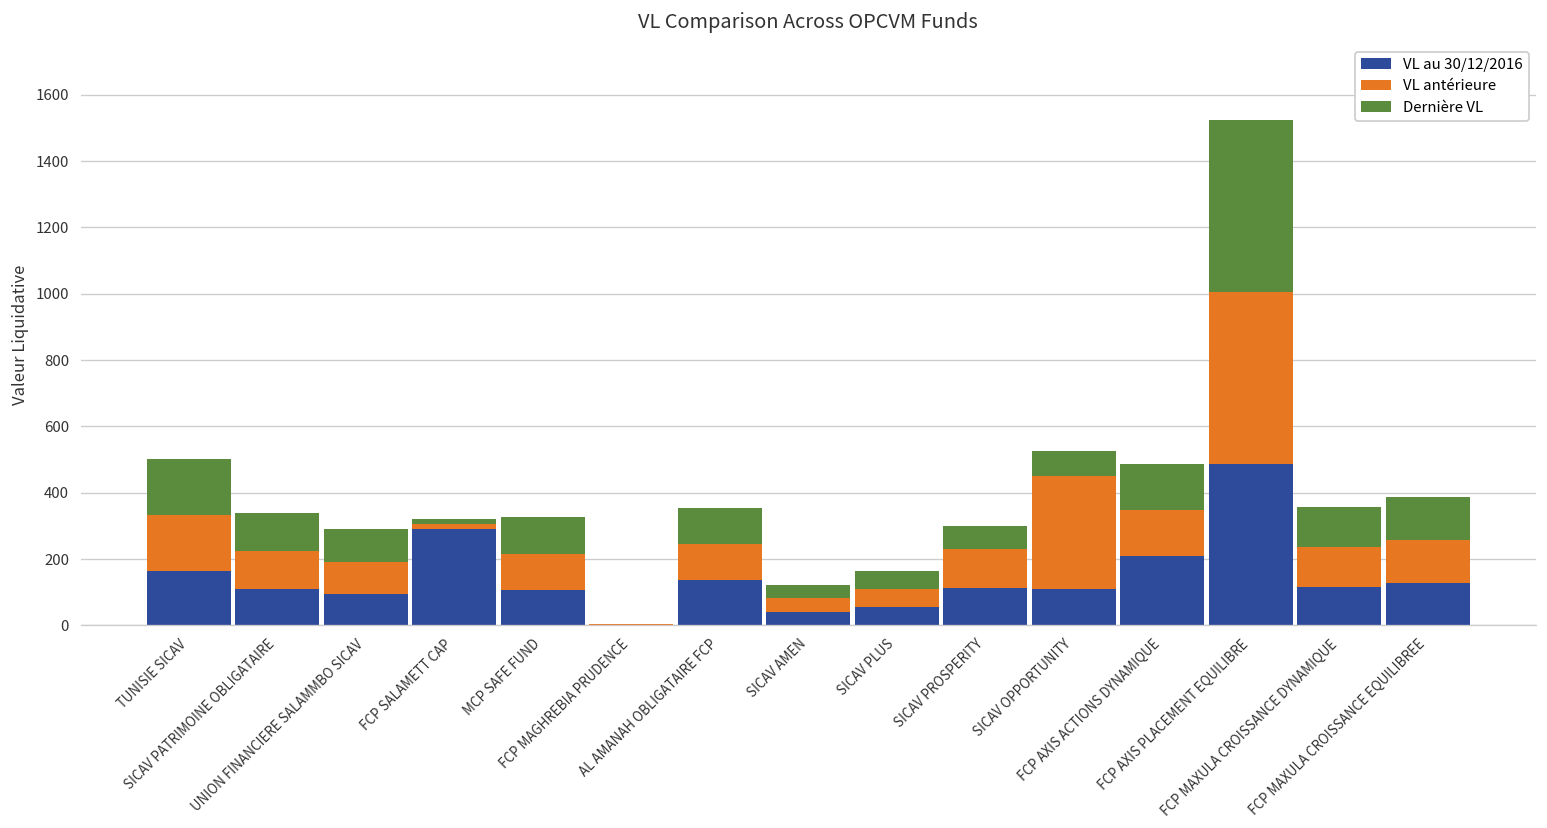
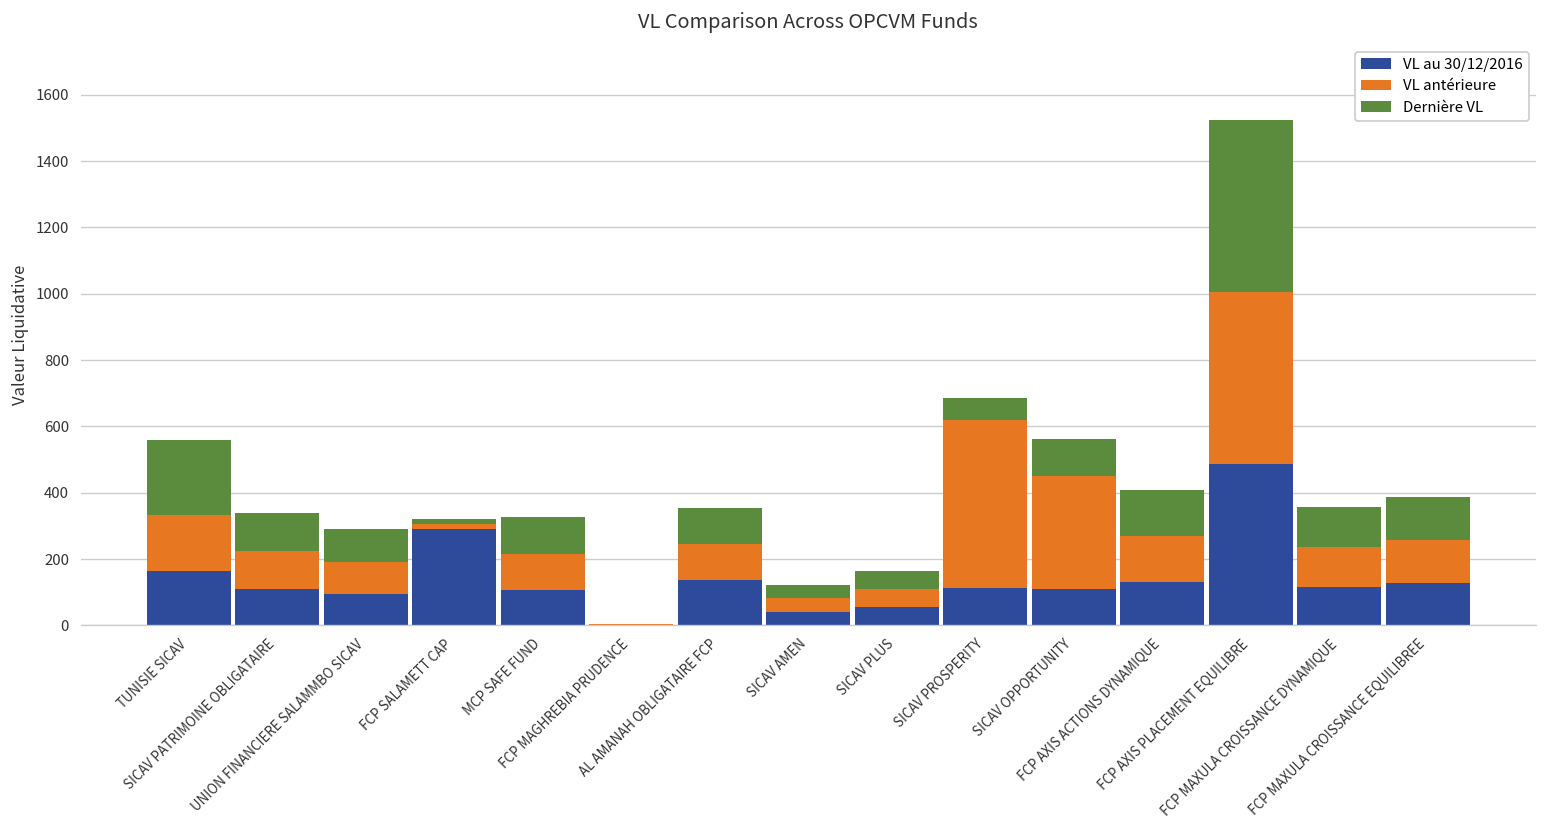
  {
    "VL au 30/12/2016": {
      "TUNISIE SICAV": 160,
      "SICAV PATRIMOINE OBLIGATAIRE": 110,
      "UNION FINANCIERE SALAMMBO SICAV": 100,
      "FCP SALAMETT CAP": 290,
      "MCP SAFE FUND": 110,
      "AL AMANAH OBLIGATAIRE FCP": 140,
      "SICAV AMEN": 40,
      "SICAV PLUS": 50,
      "SICAV PROSPERITY": 110,
      "SICAV OPPORTUNITY": 110,
-     "FCP AXIS ACTIONS DYNAMIQUE": 210,
+     "FCP AXIS ACTIONS DYNAMIQUE": 130,
      "FCP AXIS PLACEMENT EQUILIBRE": 490,
      "FCP MAXULA CROISSANCE DYNAMIQUE": 120,
      "FCP MAXULA CROISSANCE EQUILIBREE": 130
    },
    "VL antérieure": {
      "TUNISIE SICAV": 170,
      "SICAV PATRIMOINE OBLIGATAIRE": 110,
      "UNION FINANCIERE SALAMMBO SICAV": 100,
      "FCP SALAMETT CAP": 10,
      "MCP SAFE FUND": 110,
      "AL AMANAH OBLIGATAIRE FCP": 110,
      "SICAV AMEN": 40,
      "SICAV PLUS": 60,
-     "SICAV PROSPERITY": 120,
+     "SICAV PROSPERITY": 500,
      "SICAV OPPORTUNITY": 340,
      "FCP AXIS ACTIONS DYNAMIQUE": 140,
      "FCP AXIS PLACEMENT EQUILIBRE": 520,
      "FCP MAXULA CROISSANCE DYNAMIQUE": 120,
      "FCP MAXULA CROISSANCE EQUILIBREE": 130
    },
    "Dernière VL": {
-     "TUNISIE SICAV": 170,
+     "TUNISIE SICAV": 230,
      "SICAV PATRIMOINE OBLIGATAIRE": 110,
      "UNION FINANCIERE SALAMMBO SICAV": 100,
      "FCP SALAMETT CAP": 10,
      "MCP SAFE FUND": 110,
      "AL AMANAH OBLIGATAIRE FCP": 110,
      "SICAV AMEN": 40,
      "SICAV PLUS": 60,
      "SICAV PROSPERITY": 70,
-     "SICAV OPPORTUNITY": 80,
+     "SICAV OPPORTUNITY": 110,
      "FCP AXIS ACTIONS DYNAMIQUE": 140,
      "FCP AXIS PLACEMENT EQUILIBRE": 520,
      "FCP MAXULA CROISSANCE DYNAMIQUE": 120,
      "FCP MAXULA CROISSANCE EQUILIBREE": 130
    }
  }
